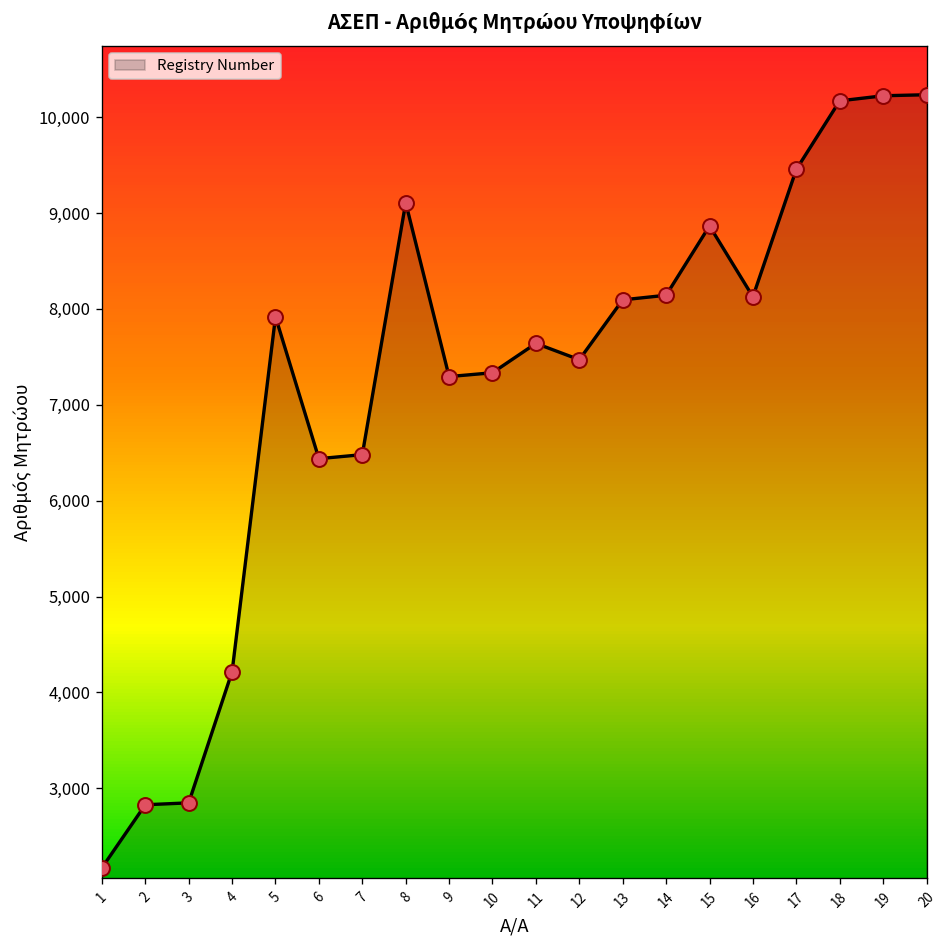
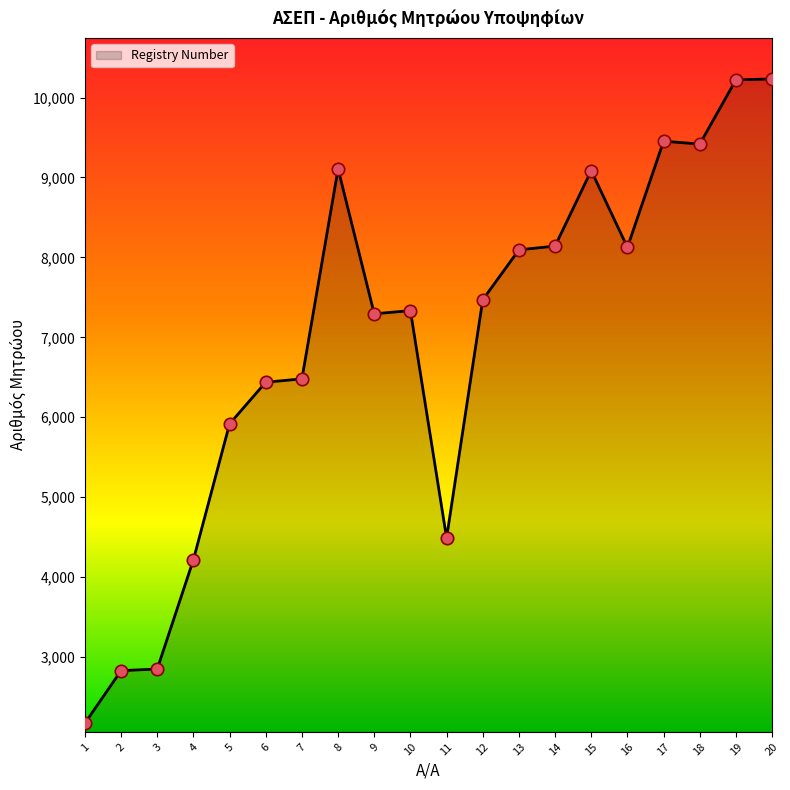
  {
    "1": "2,200",
    "2": "2,800",
    "3": "2,800",
    "4": "4,200",
-   "5": "7,900",
+   "5": "5,900",
    "6": "6,400",
    "7": "6,500",
    "8": "9,100",
    "9": "7,300",
    "10": "7,300",
-   "11": "7,600",
+   "11": "4,500",
    "12": "7,500",
    "13": "8,100",
    "14": "8,100",
-   "15": "8,900",
+   "15": "9,100",
    "16": "8,100",
    "17": "9,500",
-   "18": "10,200",
+   "18": "9,400",
    "19": "10,200",
    "20": "10,200"
  }
